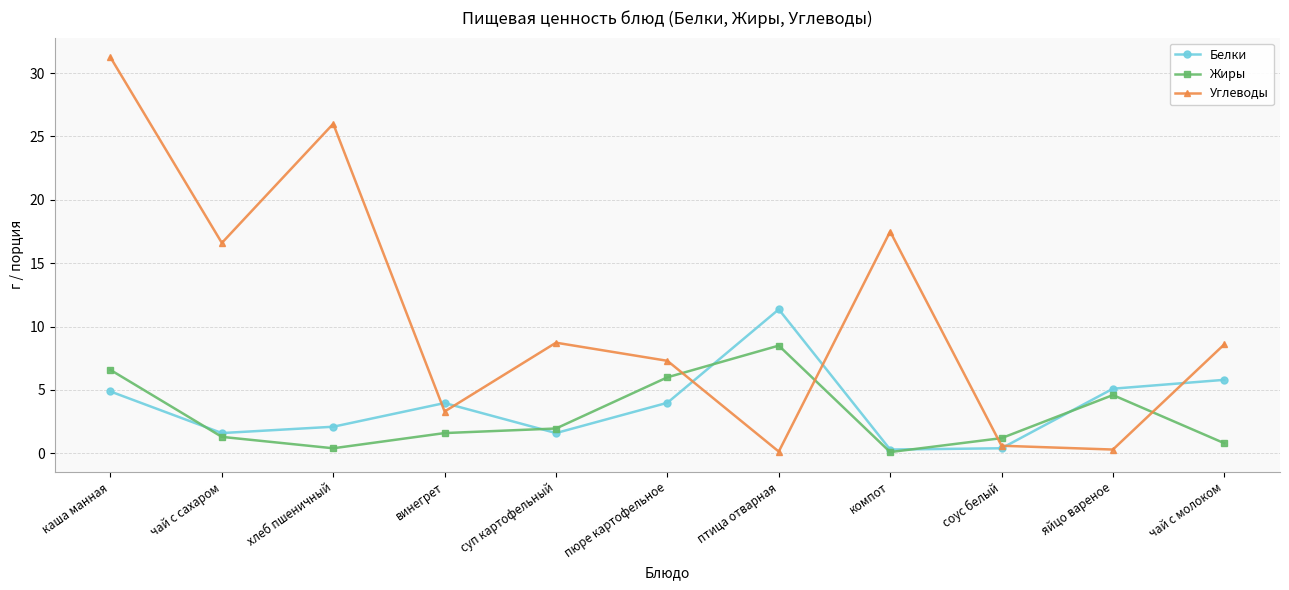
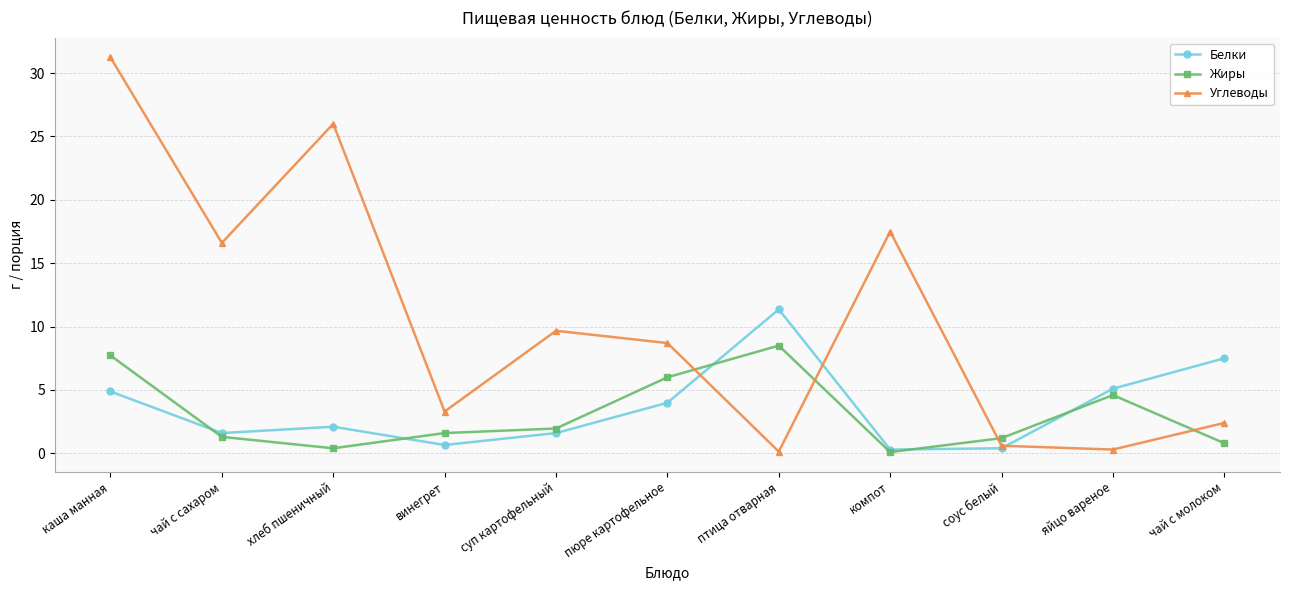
  {
    "Белки": {
      "каша манная": 4.9,
      "чай с сахаром": 1.6,
      "хлеб пшеничный": 2.1,
-     "винегрет": 4.0,
+     "винегрет": 0.7,
      "суп картофельный": 1.6,
      "пюре картофельное": 4.0,
      "птица отварная": 11.4,
      "компот": 0.3,
      "соус белый": 0.4,
      "яйцо вареное": 5.1,
-     "чай с молоком": 5.8
+     "чай с молоком": 7.5
    },
    "Жиры": {
-     "каша манная": 6.6,
+     "каша манная": 7.7,
      "чай с сахаром": 1.3,
      "хлеб пшеничный": 0.4,
      "винегрет": 1.6,
      "суп картофельный": 2.0,
      "пюре картофельное": 6.0,
      "птица отварная": 8.5,
      "компот": 0.1,
      "соус белый": 1.2,
      "яйцо вареное": 4.6,
      "чай с молоком": 0.8
    },
    "Углеводы": {
      "каша манная": 31.2,
      "чай с сахаром": 16.6,
      "хлеб пшеничный": 26.0,
      "винегрет": 3.3,
-     "суп картофельный": 8.7,
-     "пюре картофельное": 7.3,
+     "суп картофельный": 9.7,
+     "пюре картофельное": 8.7,
      "птица отварная": 0.1,
      "компот": 17.5,
      "соус белый": 0.6,
      "яйцо вареное": 0.3,
-     "чай с молоком": 8.6
+     "чай с молоком": 2.4
    }
  }
